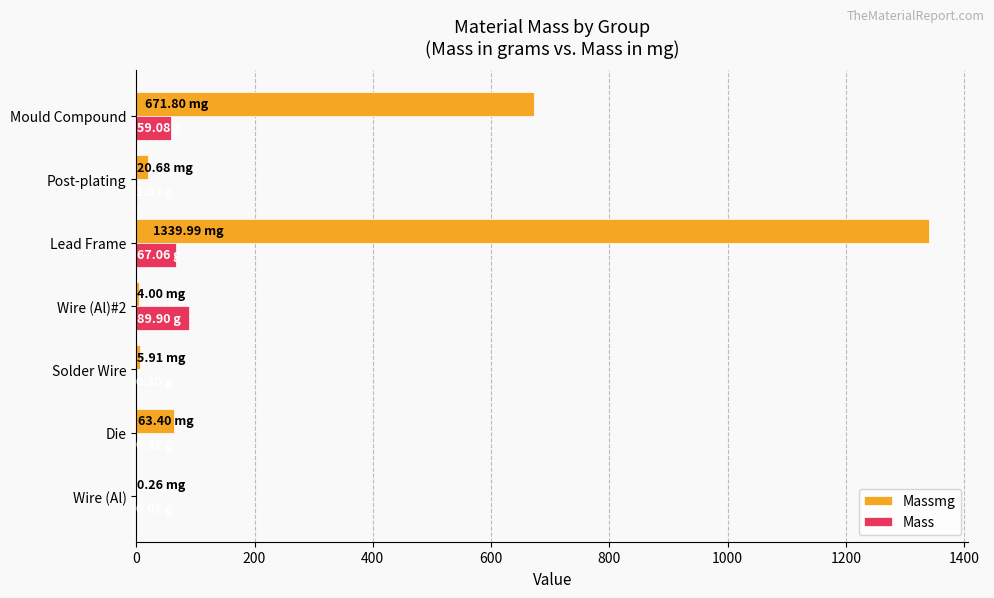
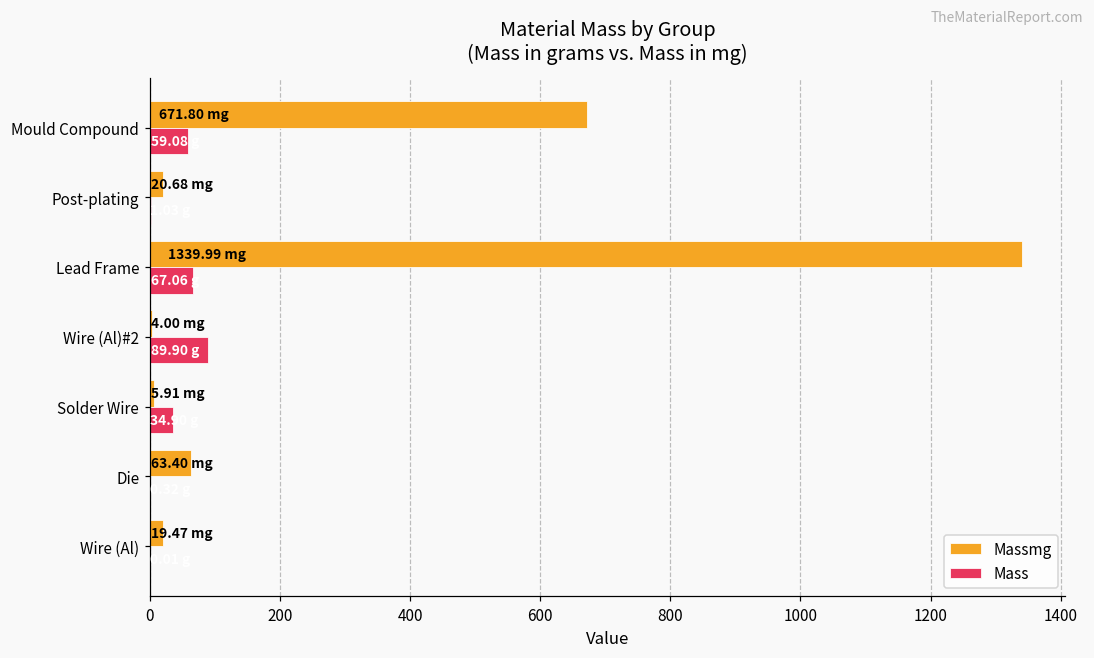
  {
    "Massmg": {
      "Mould Compound": 671.80,
      "Post-plating": 20.68,
      "Lead Frame": 1339.99,
      "Wire (Al)#2": 4.00,
      "Solder Wire": 5.91,
      "Die": 63.40,
-     "Wire (Al)": 0.26
+     "Wire (Al)": 19.47
    },
    "Mass": {
-     "Solder Wire": 0
+     "Solder Wire": 30
    }
  }
